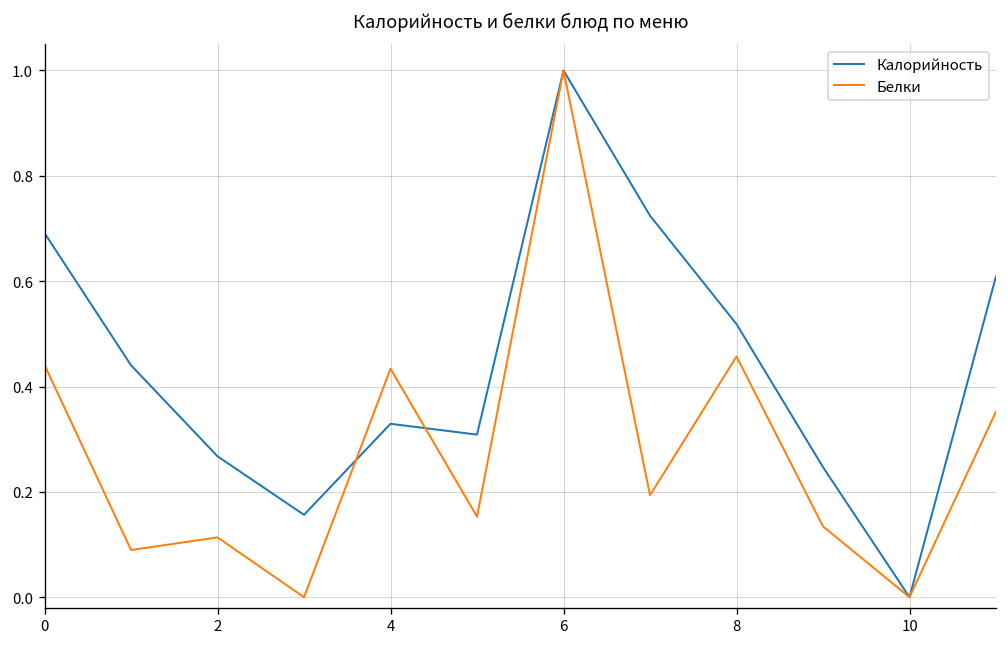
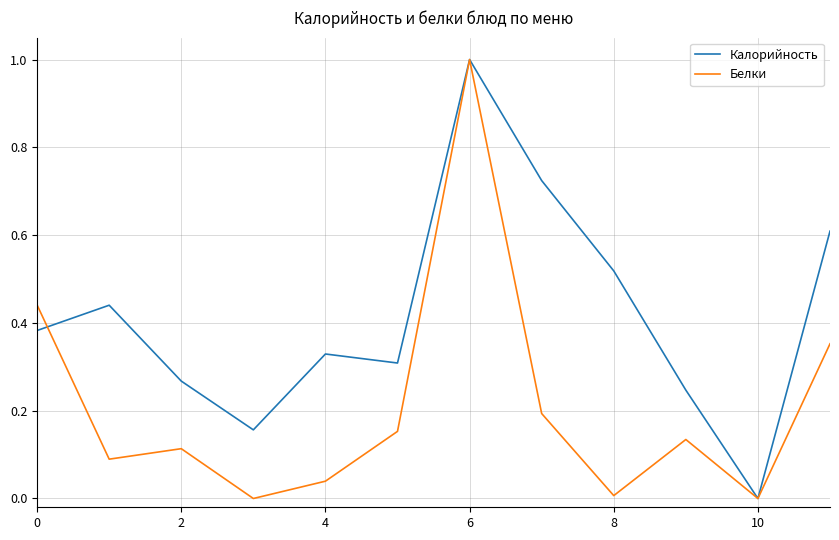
  {
    "Калорийность": {
-     "0": 0.69,
+     "0": 0.38,
      "2": 0.27,
      "4": 0.33,
      "8": 0.52
    },
    "Белки": {
      "0": 0.44,
      "2": 0.11,
-     "4": 0.43,
-     "8": 0.46
+     "4": 0.04,
+     "8": 0.01
    }
  }
